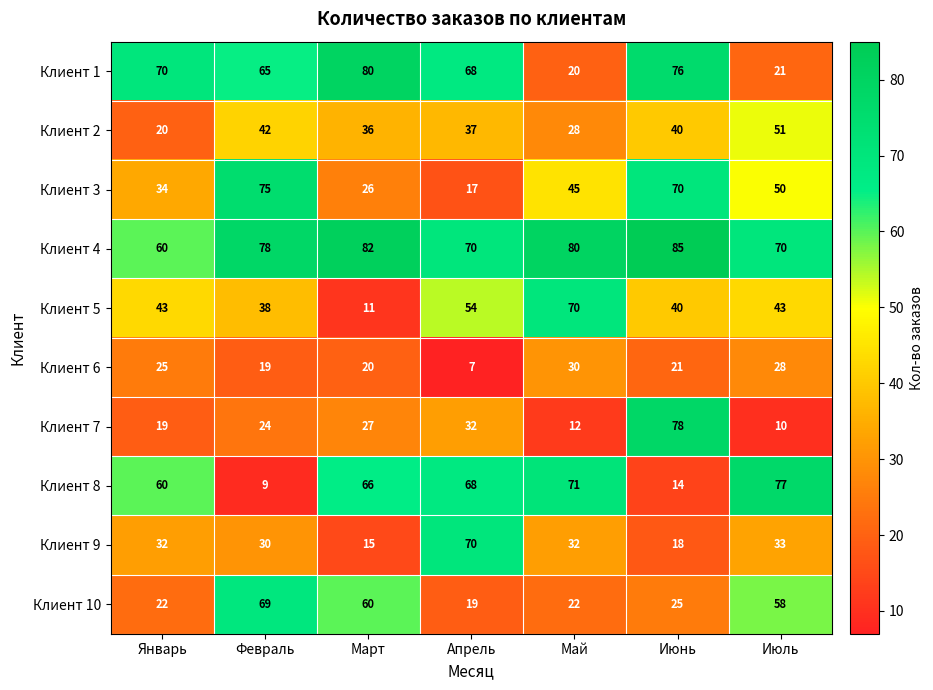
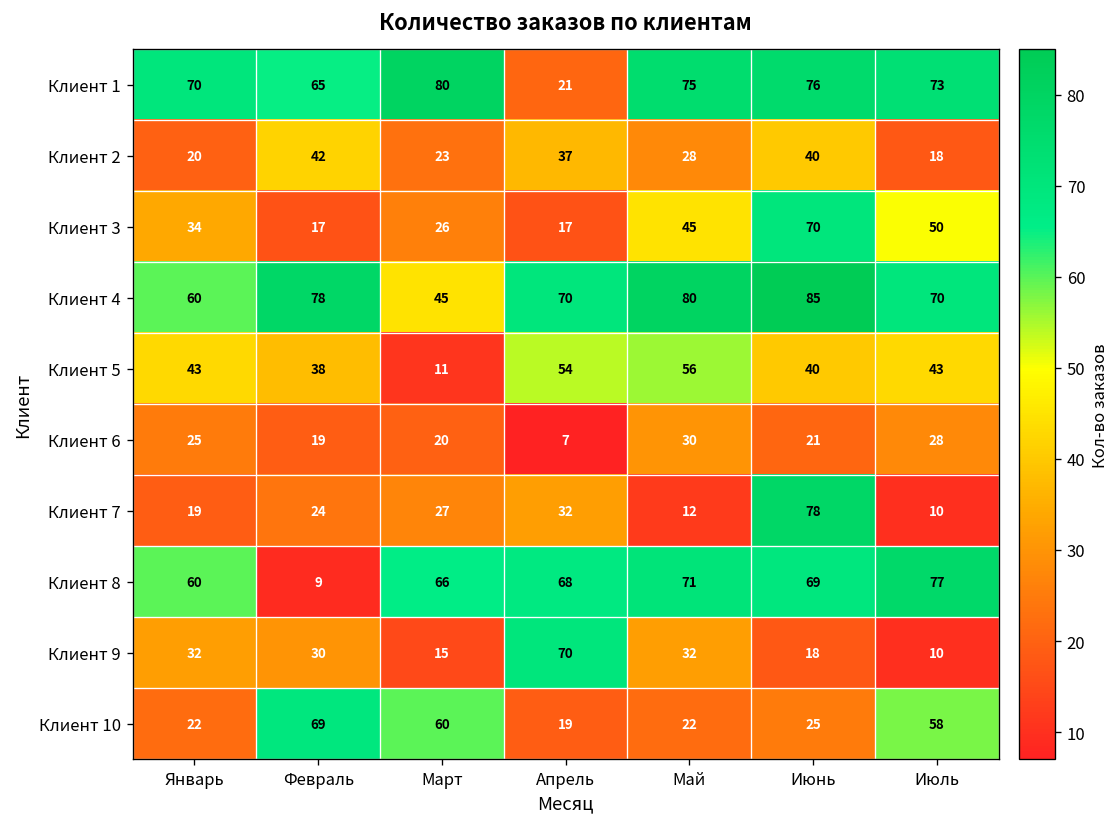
  {
    "Клиент 1": {
      "Январь": 70,
      "Февраль": 65,
      "Март": 80,
-     "Апрель": 68,
-     "Май": 20,
+     "Апрель": 21,
+     "Май": 75,
      "Июнь": 76,
-     "Июль": 21
+     "Июль": 73
    },
    "Клиент 2": {
      "Январь": 20,
      "Февраль": 42,
-     "Март": 36,
+     "Март": 23,
      "Апрель": 37,
      "Май": 28,
      "Июнь": 40,
-     "Июль": 51
+     "Июль": 18
    },
    "Клиент 3": {
      "Январь": 34,
-     "Февраль": 75,
+     "Февраль": 17,
      "Март": 26,
      "Апрель": 17,
      "Май": 45,
      "Июнь": 70,
      "Июль": 50
    },
    "Клиент 4": {
      "Январь": 60,
      "Февраль": 78,
-     "Март": 82,
+     "Март": 45,
      "Апрель": 70,
      "Май": 80,
      "Июнь": 85,
      "Июль": 70
    },
    "Клиент 5": {
      "Январь": 43,
      "Февраль": 38,
      "Март": 11,
      "Апрель": 54,
-     "Май": 70,
+     "Май": 56,
      "Июнь": 40,
      "Июль": 43
    },
    "Клиент 6": {
      "Январь": 25,
      "Февраль": 19,
      "Март": 20,
      "Апрель": 7,
      "Май": 30,
      "Июнь": 21,
      "Июль": 28
    },
    "Клиент 7": {
      "Январь": 19,
      "Февраль": 24,
      "Март": 27,
      "Апрель": 32,
      "Май": 12,
      "Июнь": 78,
      "Июль": 10
    },
    "Клиент 8": {
      "Январь": 60,
      "Февраль": 9,
      "Март": 66,
      "Апрель": 68,
      "Май": 71,
-     "Июнь": 14,
+     "Июнь": 69,
      "Июль": 77
    },
    "Клиент 9": {
      "Январь": 32,
      "Февраль": 30,
      "Март": 15,
      "Апрель": 70,
      "Май": 32,
      "Июнь": 18,
-     "Июль": 33
+     "Июль": 10
    },
    "Клиент 10": {
      "Январь": 22,
      "Февраль": 69,
      "Март": 60,
      "Апрель": 19,
      "Май": 22,
      "Июнь": 25,
      "Июль": 58
    }
  }
